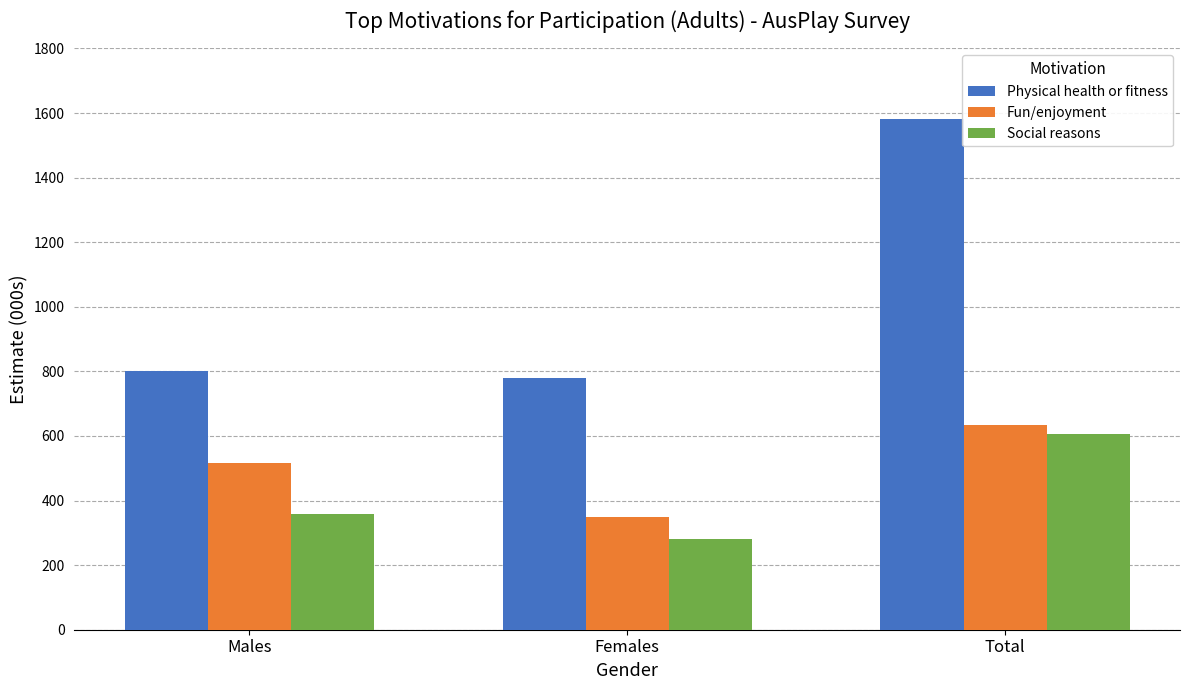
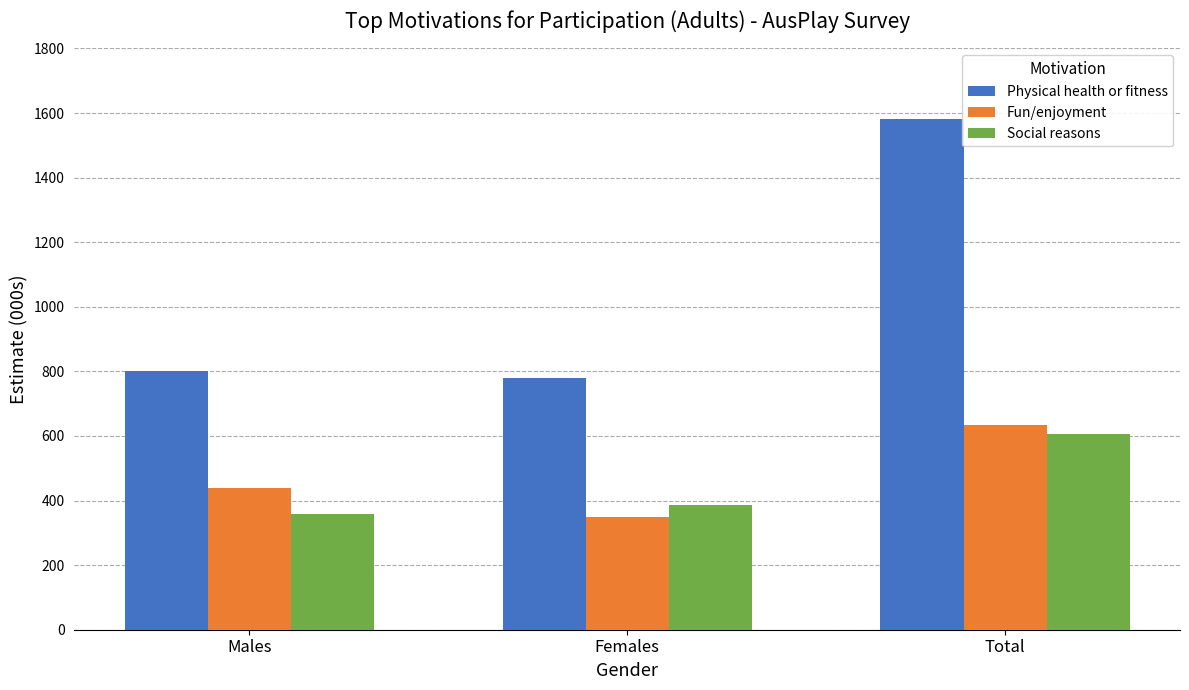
  {
    "Physical health or fitness": {
      "Males": 800,
      "Females": 780,
      "Total": 1580
    },
    "Fun/enjoyment": {
-     "Males": 520,
+     "Males": 440,
      "Females": 350,
      "Total": 630
    },
    "Social reasons": {
      "Males": 360,
-     "Females": 280,
+     "Females": 390,
      "Total": 610
    }
  }
